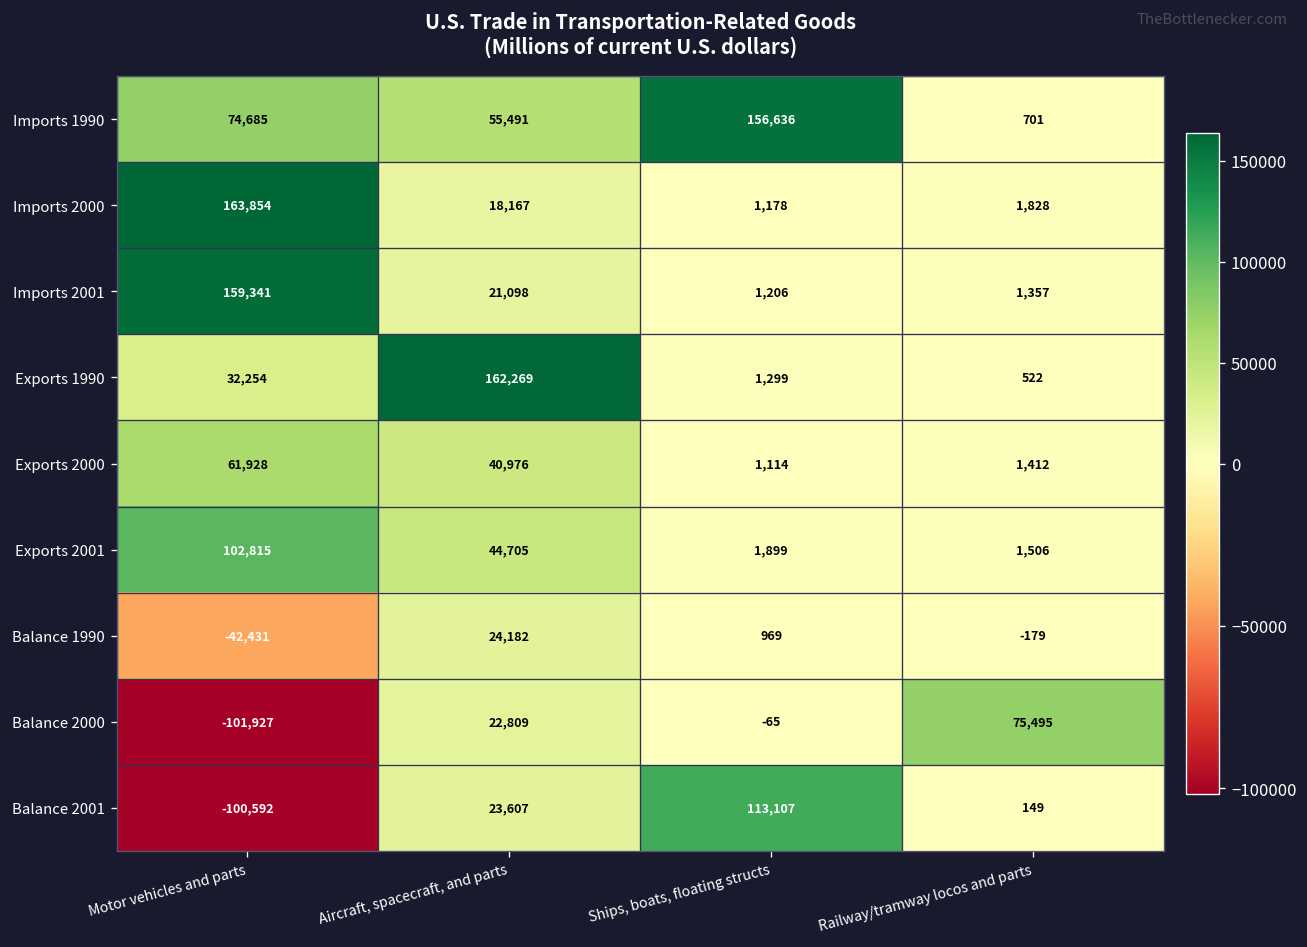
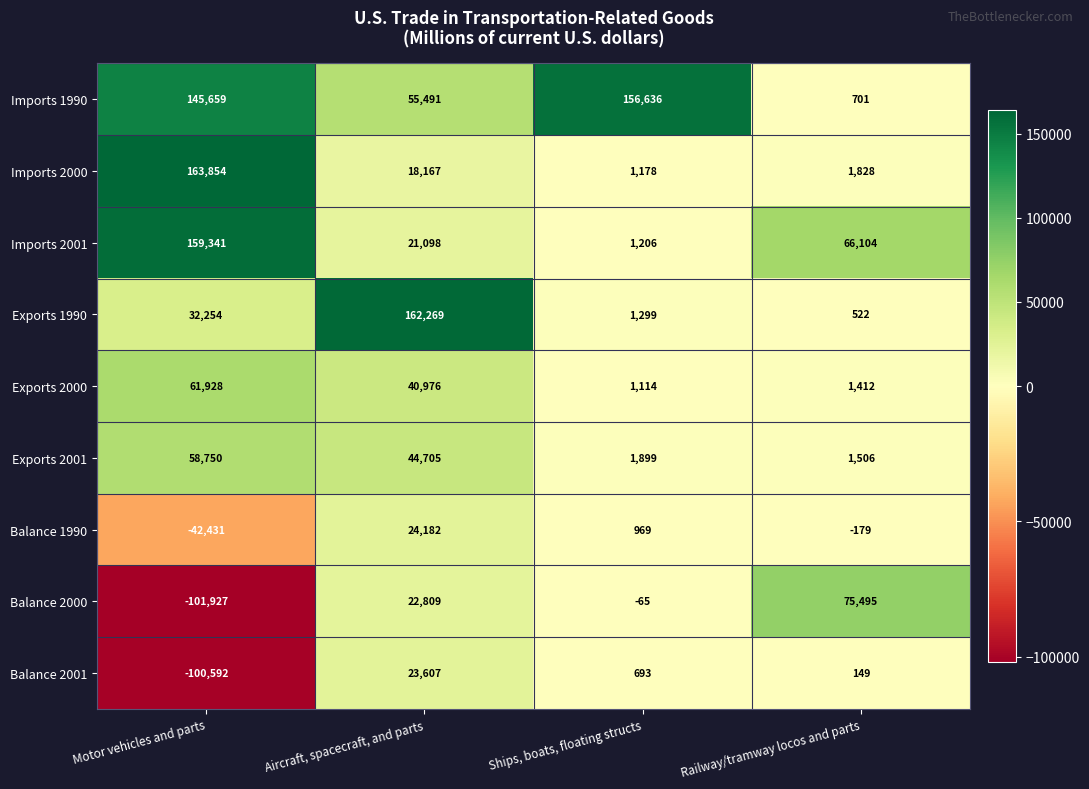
  {
    "Imports 1990": {
-     "Motor vehicles and parts": "74,685",
+     "Motor vehicles and parts": "145,659",
      "Aircraft, spacecraft, and parts": "55,491",
      "Ships, boats, floating structs": "156,636",
      "Railway/tramway locos and parts": "701"
    },
    "Imports 2000": {
      "Motor vehicles and parts": "163,854",
      "Aircraft, spacecraft, and parts": "18,167",
      "Ships, boats, floating structs": "1,178",
      "Railway/tramway locos and parts": "1,828"
    },
    "Imports 2001": {
      "Motor vehicles and parts": "159,341",
      "Aircraft, spacecraft, and parts": "21,098",
      "Ships, boats, floating structs": "1,206",
-     "Railway/tramway locos and parts": "1,357"
+     "Railway/tramway locos and parts": "66,104"
    },
    "Exports 1990": {
      "Motor vehicles and parts": "32,254",
      "Aircraft, spacecraft, and parts": "162,269",
      "Ships, boats, floating structs": "1,299",
      "Railway/tramway locos and parts": "522"
    },
    "Exports 2000": {
      "Motor vehicles and parts": "61,928",
      "Aircraft, spacecraft, and parts": "40,976",
      "Ships, boats, floating structs": "1,114",
      "Railway/tramway locos and parts": "1,412"
    },
    "Exports 2001": {
-     "Motor vehicles and parts": "102,815",
+     "Motor vehicles and parts": "58,750",
      "Aircraft, spacecraft, and parts": "44,705",
      "Ships, boats, floating structs": "1,899",
      "Railway/tramway locos and parts": "1,506"
    },
    "Balance 1990": {
      "Motor vehicles and parts": "-42,431",
      "Aircraft, spacecraft, and parts": "24,182",
      "Ships, boats, floating structs": "969",
      "Railway/tramway locos and parts": "-179"
    },
    "Balance 2000": {
      "Motor vehicles and parts": "-101,927",
      "Aircraft, spacecraft, and parts": "22,809",
      "Ships, boats, floating structs": "-65",
      "Railway/tramway locos and parts": "75,495"
    },
    "Balance 2001": {
      "Motor vehicles and parts": "-100,592",
      "Aircraft, spacecraft, and parts": "23,607",
-     "Ships, boats, floating structs": "113,107",
+     "Ships, boats, floating structs": "693",
      "Railway/tramway locos and parts": "149"
    }
  }
